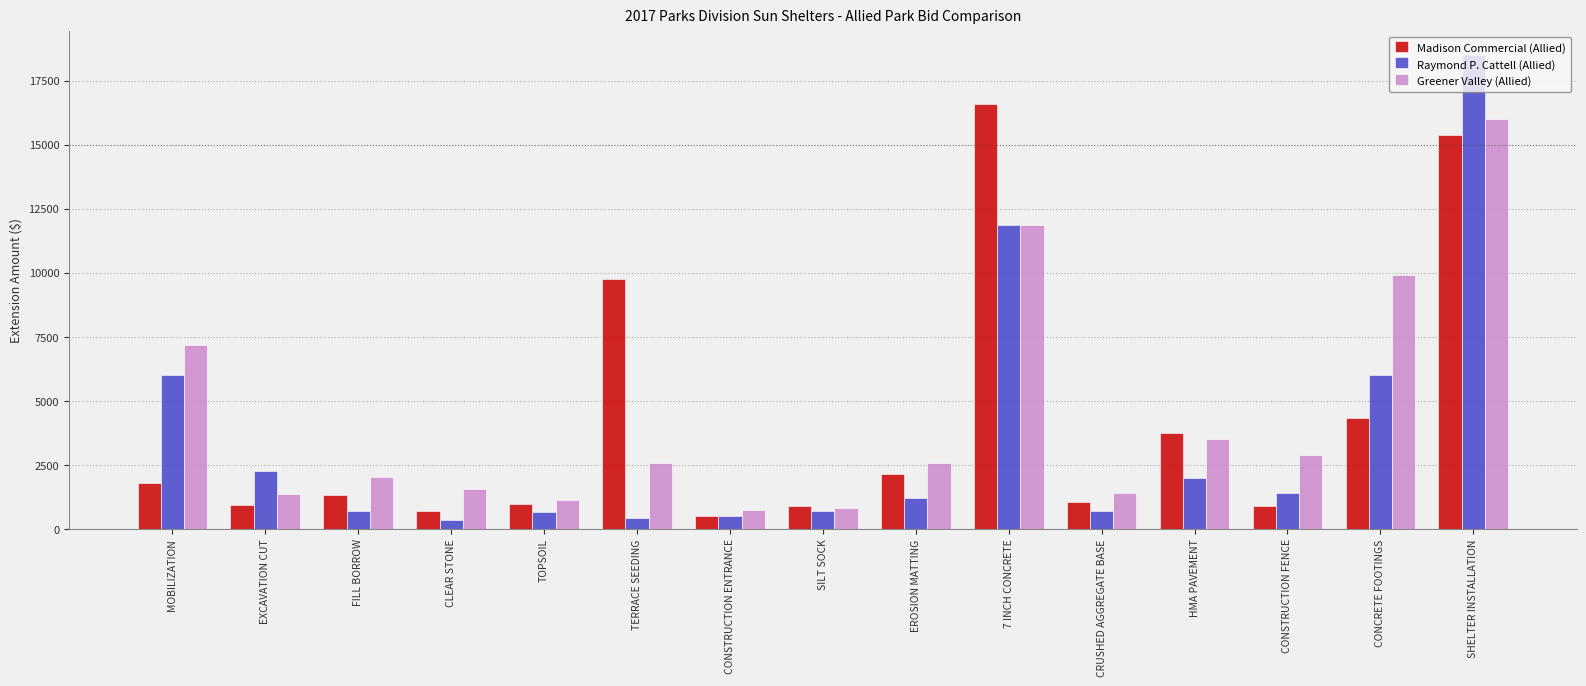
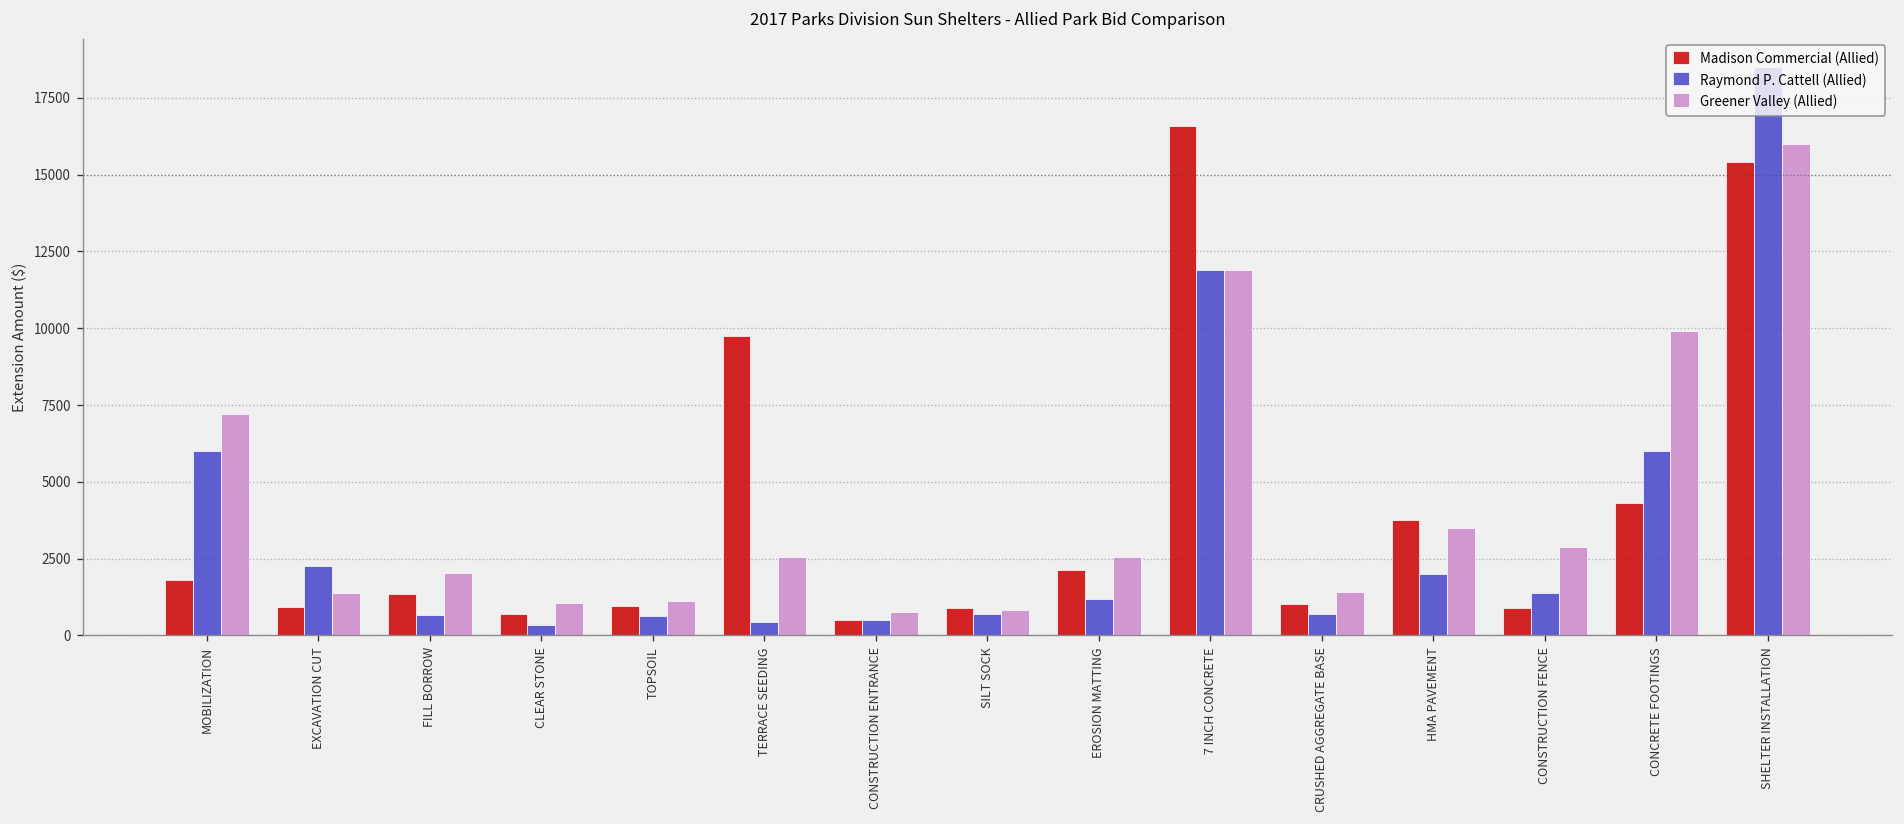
  {
    "Madison Commercial (Allied)": {
      "MOBILIZATION": 1800,
      "EXCAVATION CUT": 900,
      "FILL BORROW": 1300,
      "CLEAR STONE": 700,
      "TOPSOIL": 1000,
      "TERRACE SEEDING": 9800,
      "CONSTRUCTION ENTRANCE": 500,
      "SILT SOCK": 900,
      "EROSION MATTING": 2100,
      "7 INCH CONCRETE": 16600,
      "CRUSHED AGGREGATE BASE": 1000,
      "HMA PAVEMENT": 3800,
      "CONSTRUCTION FENCE": 900,
      "CONCRETE FOOTINGS": 4300,
      "SHELTER INSTALLATION": 15400
    },
    "Raymond P. Cattell (Allied)": {
      "MOBILIZATION": 6000,
      "EXCAVATION CUT": 2300,
      "FILL BORROW": 700,
      "CLEAR STONE": 400,
      "TOPSOIL": 600,
      "TERRACE SEEDING": 400,
      "CONSTRUCTION ENTRANCE": 500,
      "SILT SOCK": 700,
      "EROSION MATTING": 1200,
      "7 INCH CONCRETE": 11900,
      "CRUSHED AGGREGATE BASE": 700,
      "HMA PAVEMENT": 2000,
      "CONSTRUCTION FENCE": 1400,
      "CONCRETE FOOTINGS": 6000
    },
    "Greener Valley (Allied)": {
      "MOBILIZATION": 7200,
      "EXCAVATION CUT": 1400,
      "FILL BORROW": 2000,
-     "CLEAR STONE": 1600,
+     "CLEAR STONE": 1100,
      "TOPSOIL": 1100,
      "TERRACE SEEDING": 2600,
      "CONSTRUCTION ENTRANCE": 800,
      "SILT SOCK": 800,
      "EROSION MATTING": 2600,
      "7 INCH CONCRETE": 11900,
      "CRUSHED AGGREGATE BASE": 1400,
      "HMA PAVEMENT": 3500,
      "CONSTRUCTION FENCE": 2900,
      "CONCRETE FOOTINGS": 9900,
      "SHELTER INSTALLATION": 16000
    }
  }
